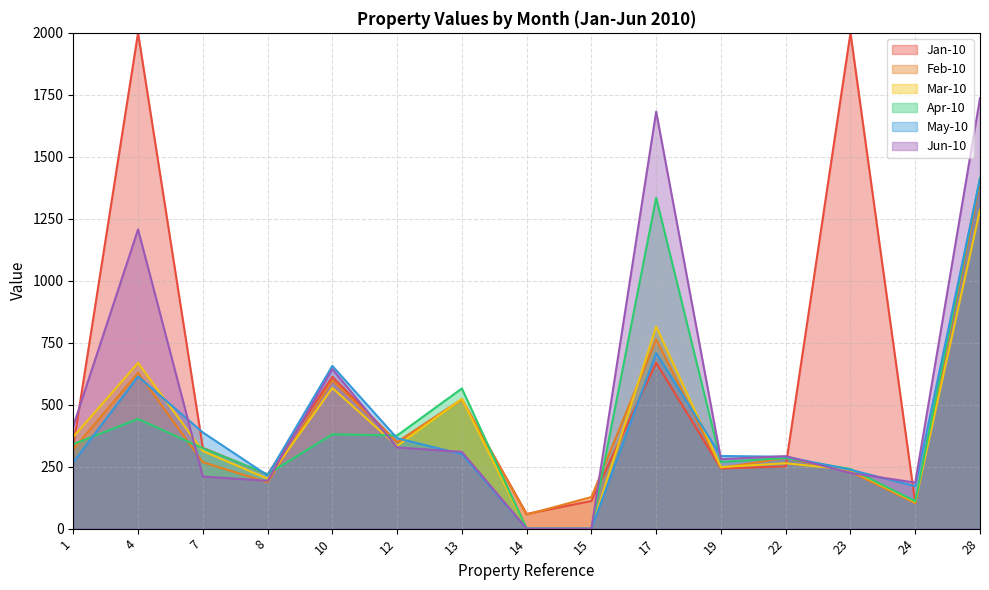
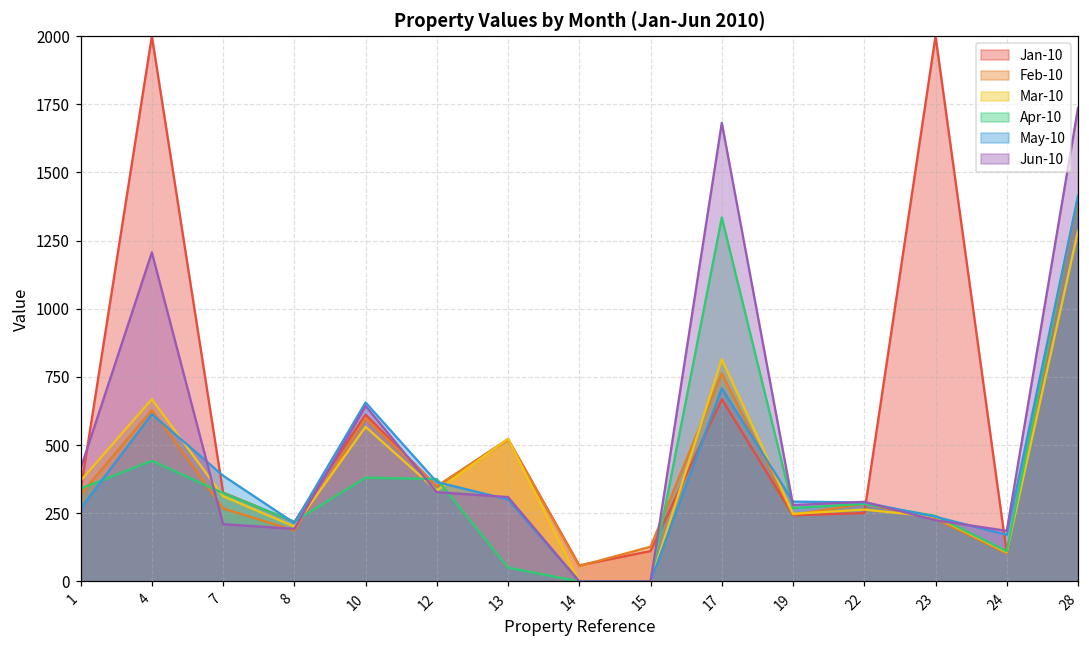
  {
    "Apr-10": {
      "4": 440,
      "10": 380,
      "12": 380,
-     "13": 570,
+     "13": 50,
      "17": 1330,
      "19": 270
    },
    "May-10": {
      "1": 270,
      "4": 610,
      "7": 390,
      "10": 660,
      "12": 360,
      "17": 710,
      "19": 290,
      "24": 170
    },
    "Jun-10": {
      "1": 410,
      "4": 1210,
      "7": 210,
      "10": 640,
      "17": 1680,
      "19": 280,
      "24": 190,
      "28": 1740
    }
  }
